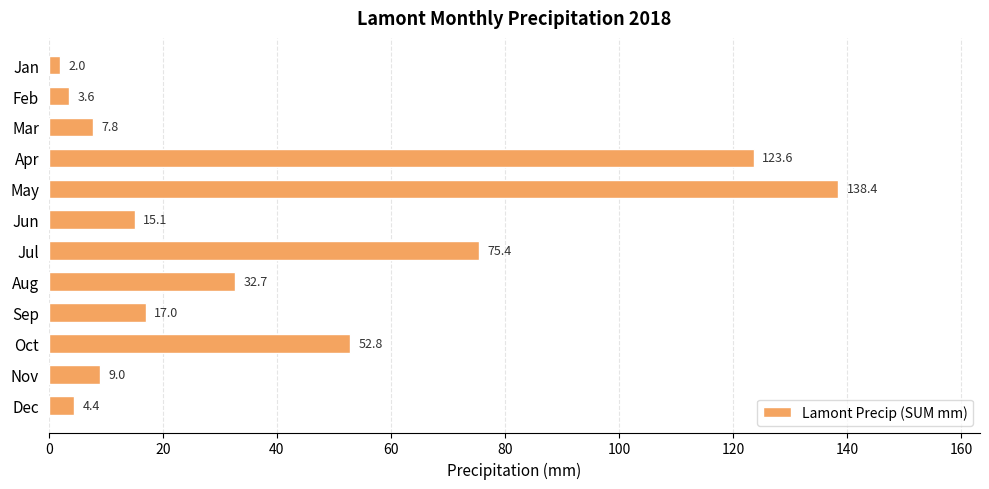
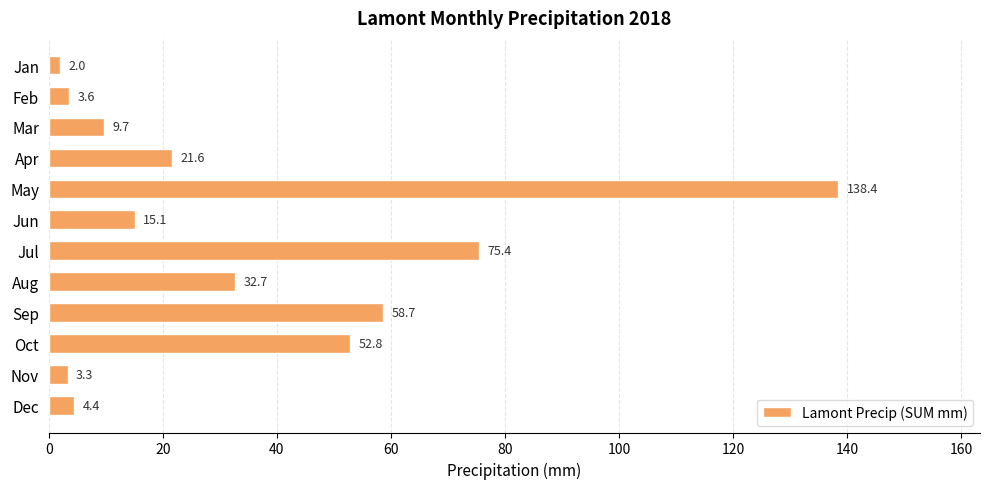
  {
    "Jan": 2.0,
    "Feb": 3.6,
-   "Mar": 7.8,
-   "Apr": 123.6,
+   "Mar": 9.7,
+   "Apr": 21.6,
    "May": 138.4,
    "Jun": 15.1,
    "Jul": 75.4,
    "Aug": 32.7,
-   "Sep": 17.0,
+   "Sep": 58.7,
    "Oct": 52.8,
-   "Nov": 9.0,
+   "Nov": 3.3,
    "Dec": 4.4
  }
